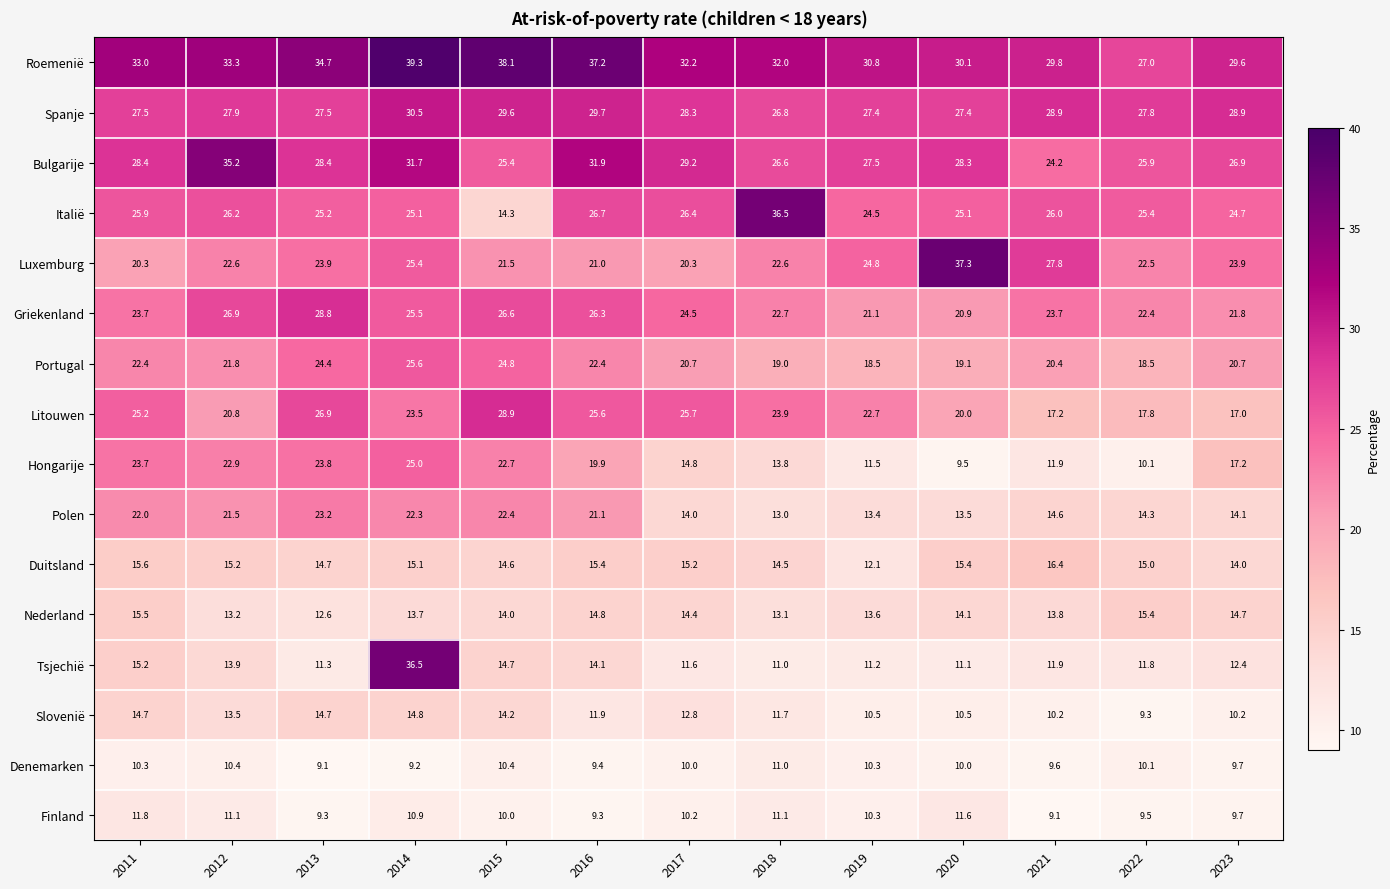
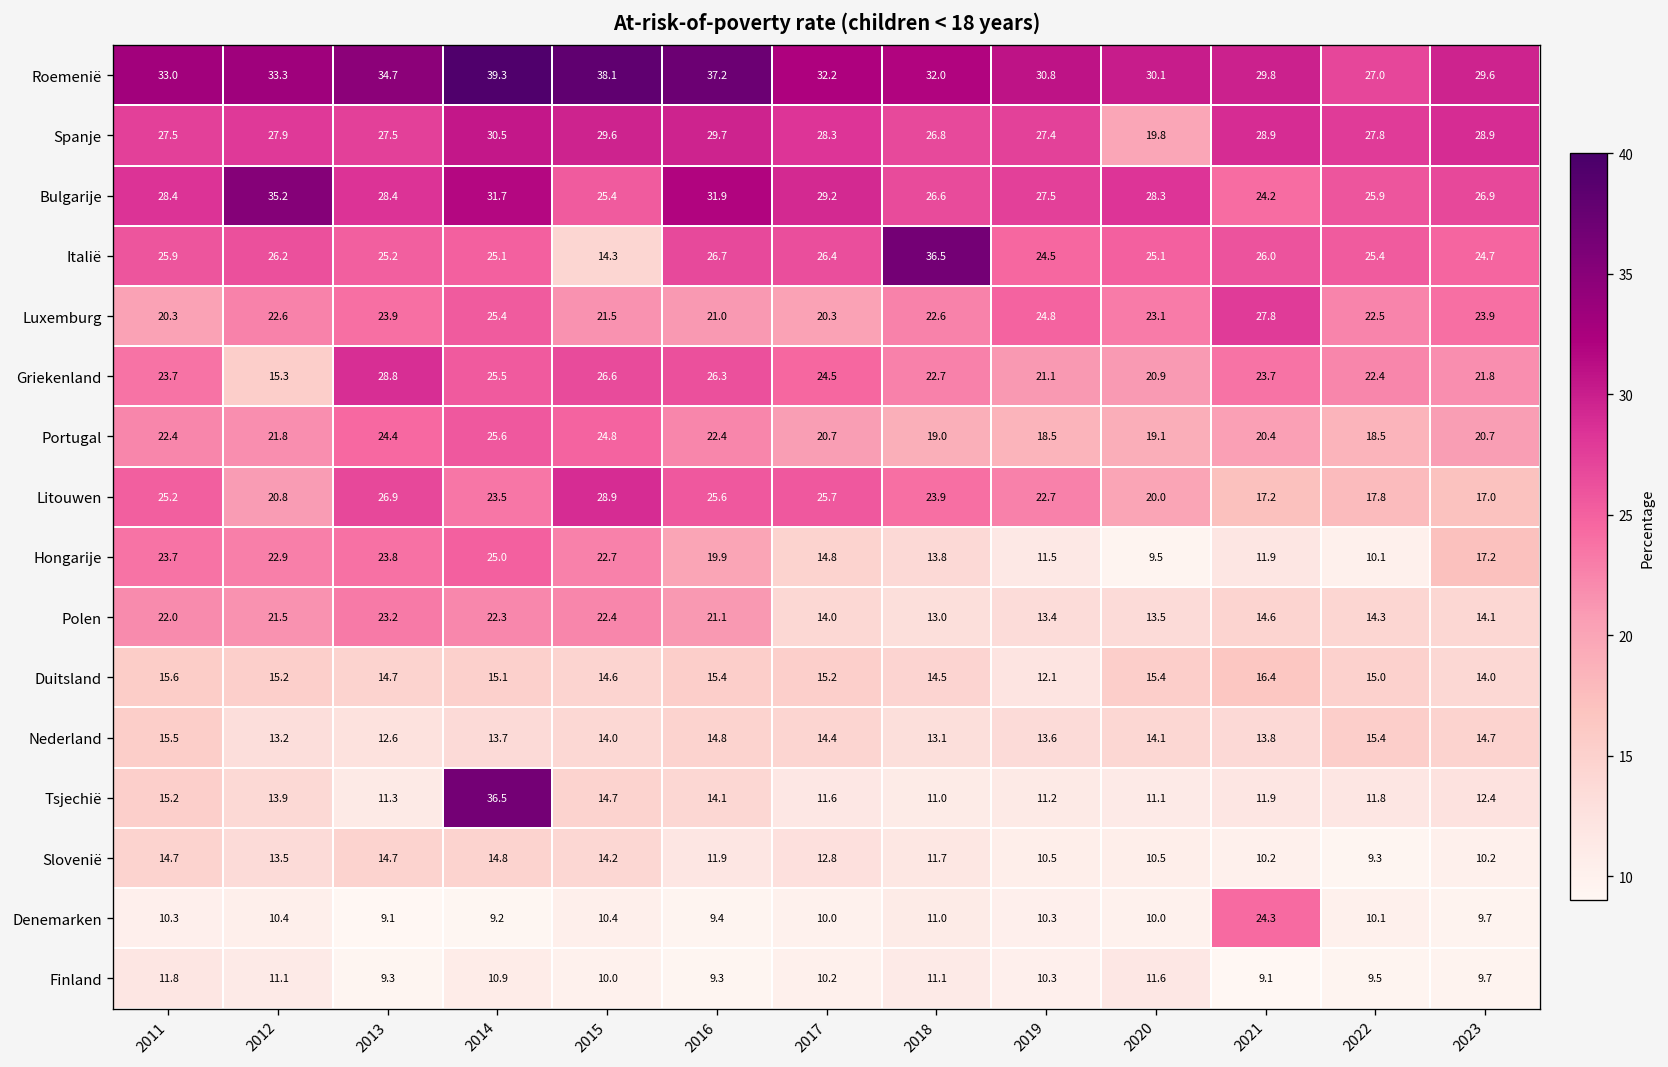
  {
    "Spanje": {
      "2011": 27.5,
      "2012": 27.9,
      "2013": 27.5,
      "2014": 30.5,
      "2015": 29.6,
      "2016": 29.7,
      "2017": 28.3,
      "2018": 26.8,
      "2019": 27.4,
-     "2020": 27.4,
+     "2020": 19.8,
      "2021": 28.9,
      "2022": 27.8,
      "2023": 28.9
    },
    "Luxemburg": {
      "2011": 20.3,
      "2012": 22.6,
      "2013": 23.9,
      "2014": 25.4,
      "2015": 21.5,
      "2016": 21.0,
      "2017": 20.3,
      "2018": 22.6,
      "2019": 24.8,
-     "2020": 37.3,
+     "2020": 23.1,
      "2021": 27.8,
      "2022": 22.5,
      "2023": 23.9
    },
    "Griekenland": {
      "2011": 23.7,
-     "2012": 26.9,
+     "2012": 15.3,
      "2013": 28.8,
      "2014": 25.5,
      "2015": 26.6,
      "2016": 26.3,
      "2017": 24.5,
      "2018": 22.7,
      "2019": 21.1,
      "2020": 20.9,
      "2021": 23.7,
      "2022": 22.4,
      "2023": 21.8
    },
    "Denemarken": {
      "2011": 10.3,
      "2012": 10.4,
      "2013": 9.1,
      "2014": 9.2,
      "2015": 10.4,
      "2016": 9.4,
      "2017": 10.0,
      "2018": 11.0,
      "2019": 10.3,
      "2020": 10.0,
-     "2021": 9.6,
+     "2021": 24.3,
      "2022": 10.1,
      "2023": 9.7
    }
  }
